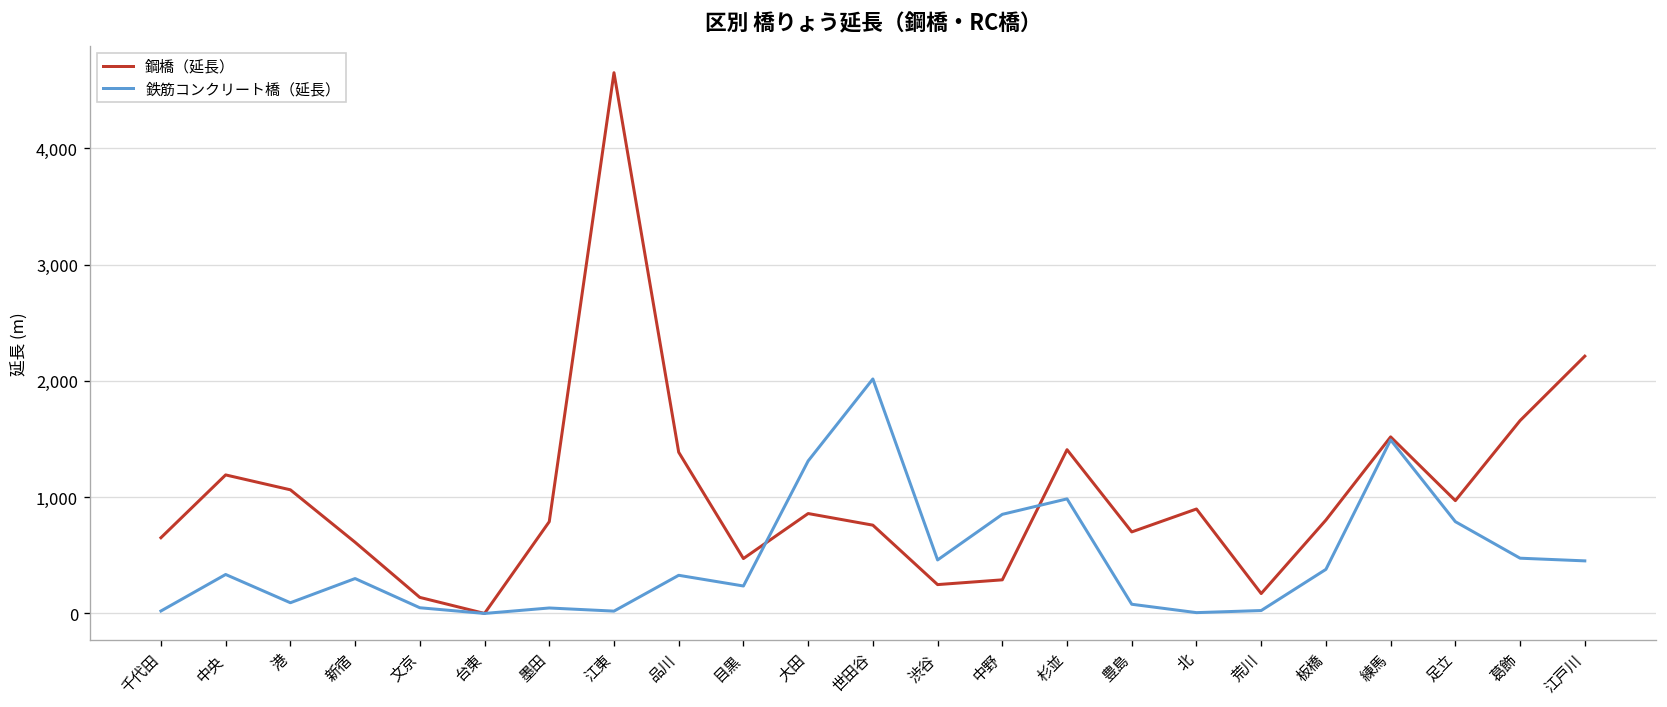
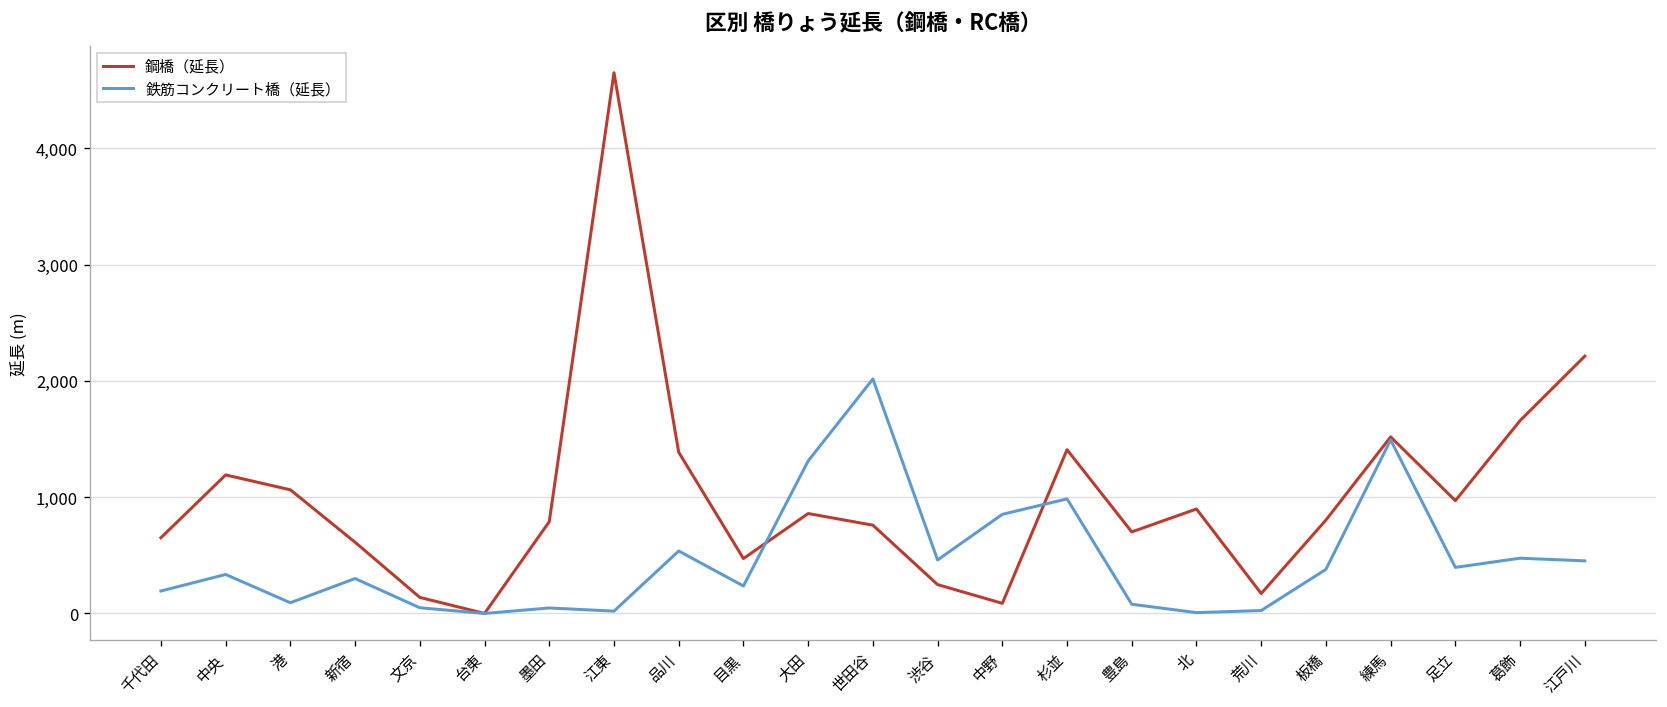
  {
    "鋼橋（延長）": {
      "千代田": "700",
      "中央": "1,200",
      "港": "1,100",
      "新宿": "600",
      "文京": "100",
      "墨田": "800",
      "江東": "4,600",
      "品川": "1,400",
      "目黒": "500",
      "大田": "900",
      "世田谷": "800",
      "渋谷": "200",
-     "中野": "300",
+     "中野": "100",
      "杉並": "1,400",
      "豊島": "700",
      "北": "900",
      "荒川": "200",
      "板橋": "800",
      "足立": "1,000",
      "葛飾": "1,700",
      "江戸川": "2,200"
    },
    "鉄筋コンクリート橋（延長）": {
-     "千代田": "0",
+     "千代田": "200",
      "中央": "300",
      "港": "100",
      "新宿": "300",
      "文京": "0",
      "墨田": "0",
      "江東": "0",
-     "品川": "300",
+     "品川": "500",
      "目黒": "200",
      "大田": "1,300",
      "世田谷": "2,000",
      "渋谷": "500",
      "中野": "900",
      "杉並": "1,000",
      "豊島": "100",
      "北": "0",
      "荒川": "0",
      "板橋": "400",
-     "足立": "800",
+     "足立": "400",
      "葛飾": "500",
      "江戸川": "500"
    }
  }
